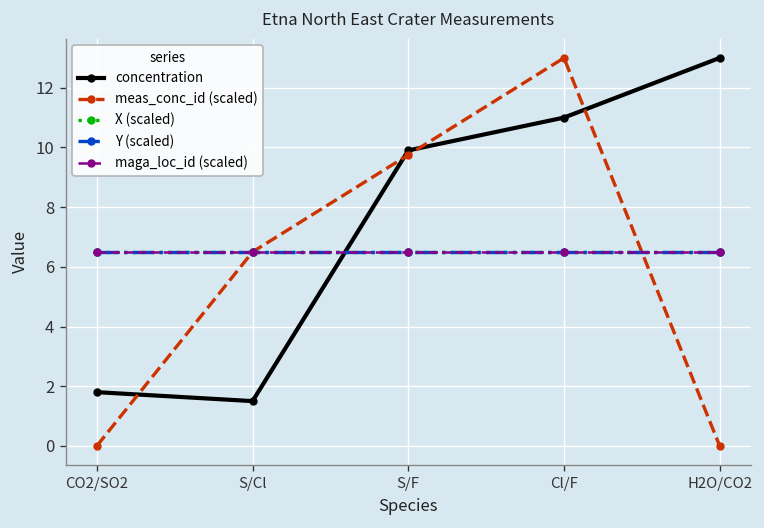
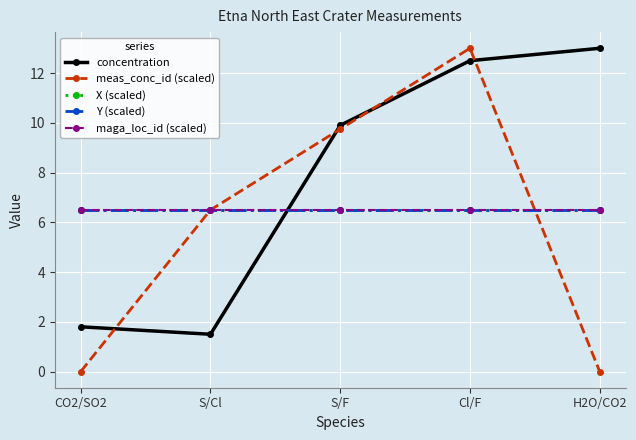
  {
    "concentration": {
      "CO2/SO2": 1.8,
      "S/Cl": 1.5,
      "S/F": 9.9,
-     "Cl/F": 11.0,
+     "Cl/F": 12.5,
      "H2O/CO2": 13.0
    },
    "meas_conc_id (scaled)": {
      "CO2/SO2": 0.0,
      "S/F": 9.8,
      "Cl/F": 13.0,
      "H2O/CO2": 0.0
    },
    "maga_loc_id (scaled)": {
      "CO2/SO2": 6.5,
      "S/F": 6.5,
      "Cl/F": 6.5,
      "H2O/CO2": 6.5
    }
  }
